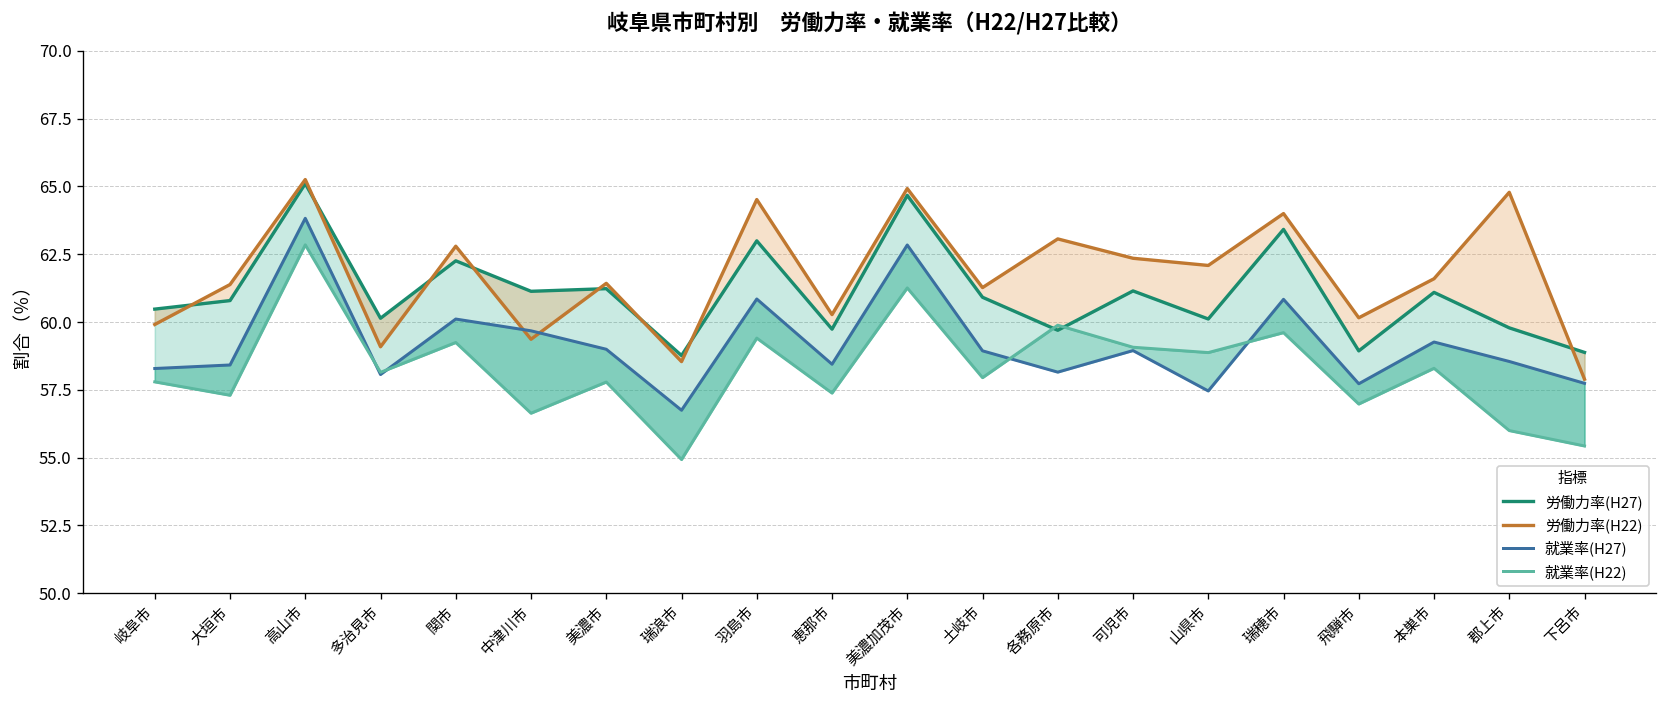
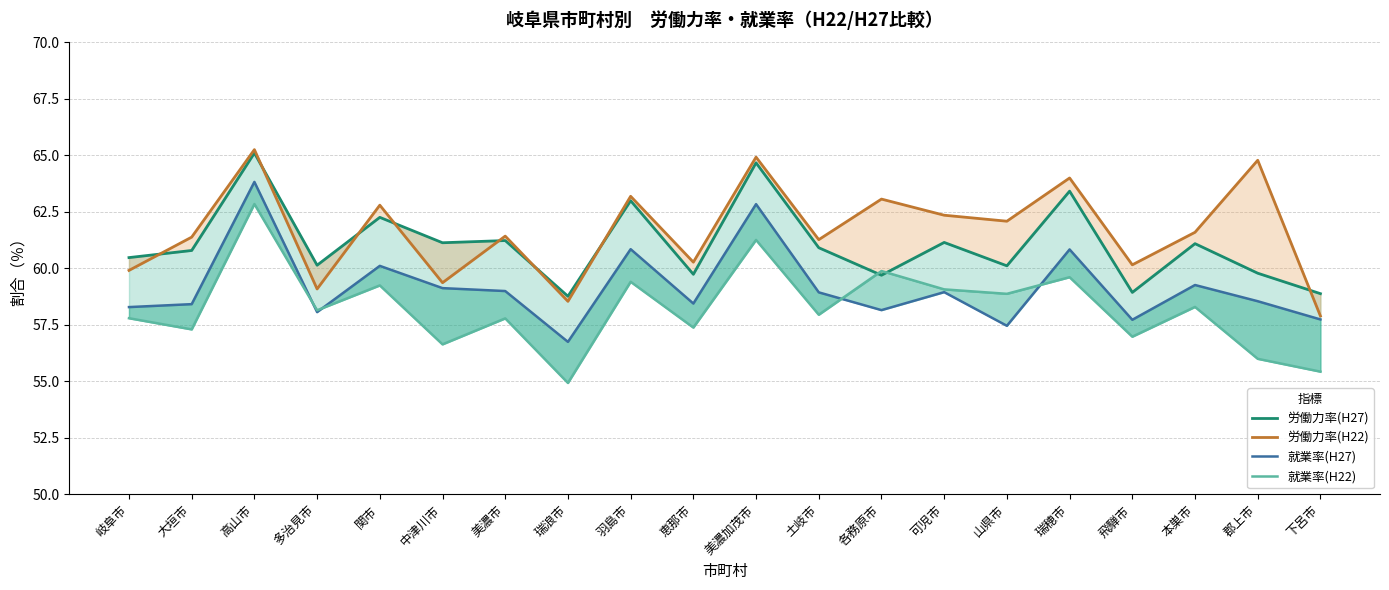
  {
    "労働力率(H22)": {
      "岐阜市": 59.9,
      "多治見市": 59.1,
      "中津川市": 59.4,
      "瑞浪市": 58.5,
-     "羽島市": 64.5,
+     "羽島市": 63.2,
      "下呂市": 57.9
    },
    "就業率(H27)": {
-     "中津川市": 59.7,
+     "中津川市": 59.1,
      "各務原市": 58.2,
      "可児市": 58.9,
      "山県市": 57.5
    }
  }
